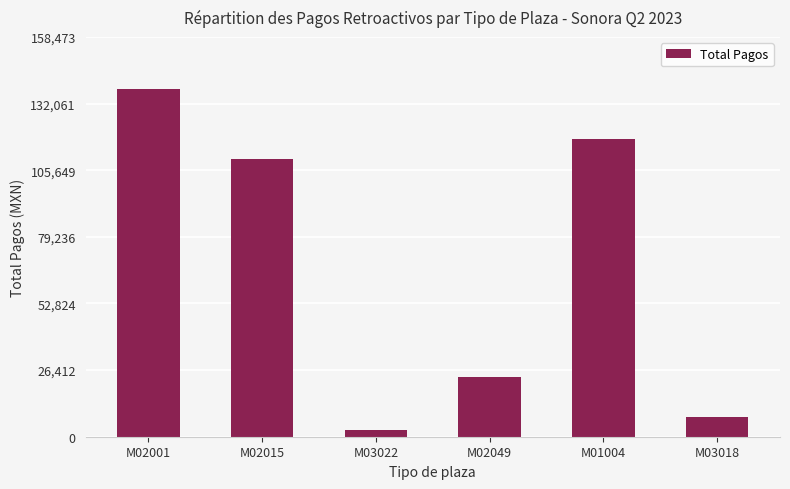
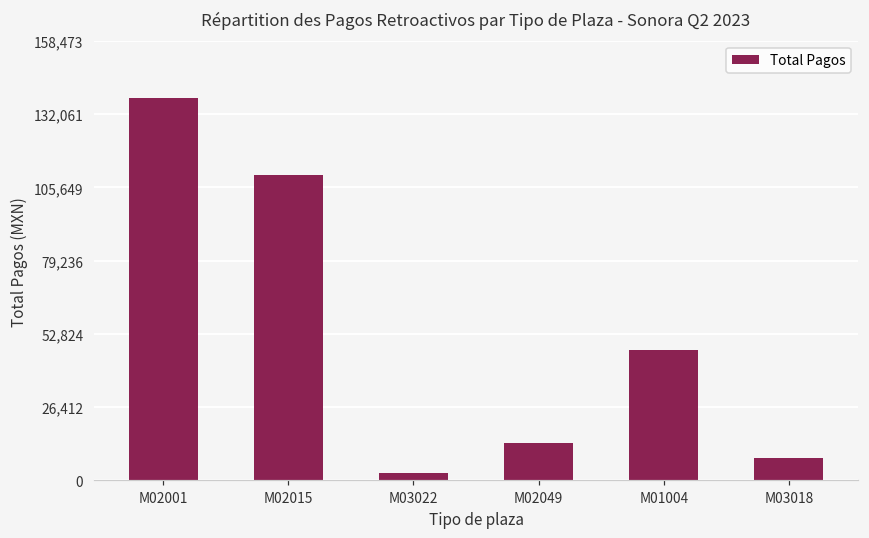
  {
    "M02001": "138,000",
    "M02015": "110,000",
    "M03022": "3,000",
-   "M02049": "24,000",
-   "M01004": "118,000",
+   "M02049": "13,000",
+   "M01004": "47,000",
    "M03018": "8,000"
  }
